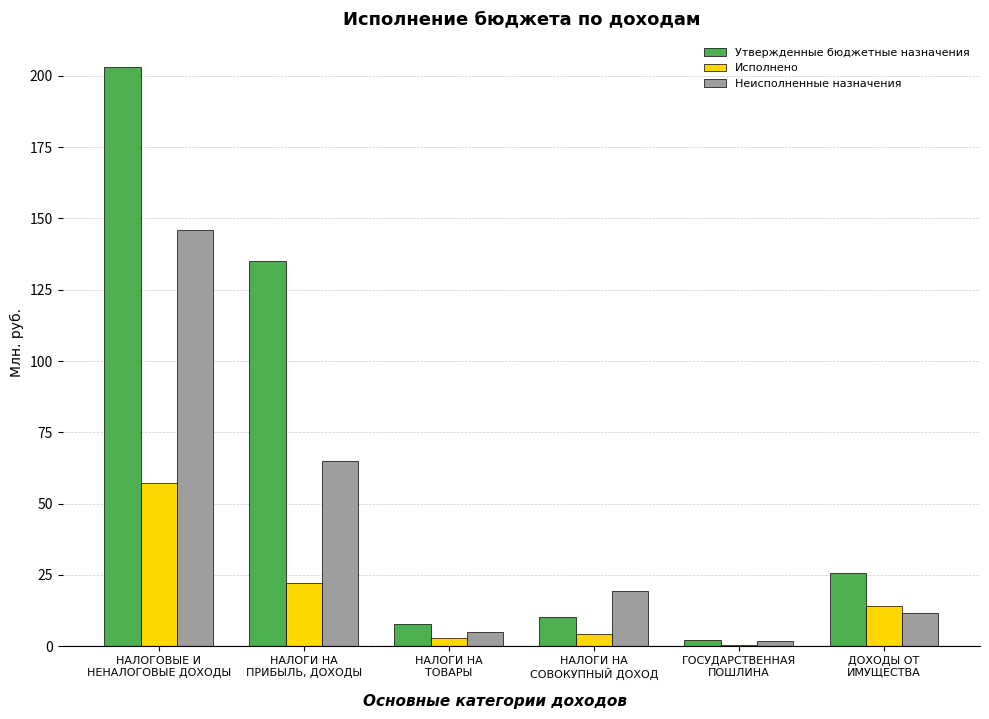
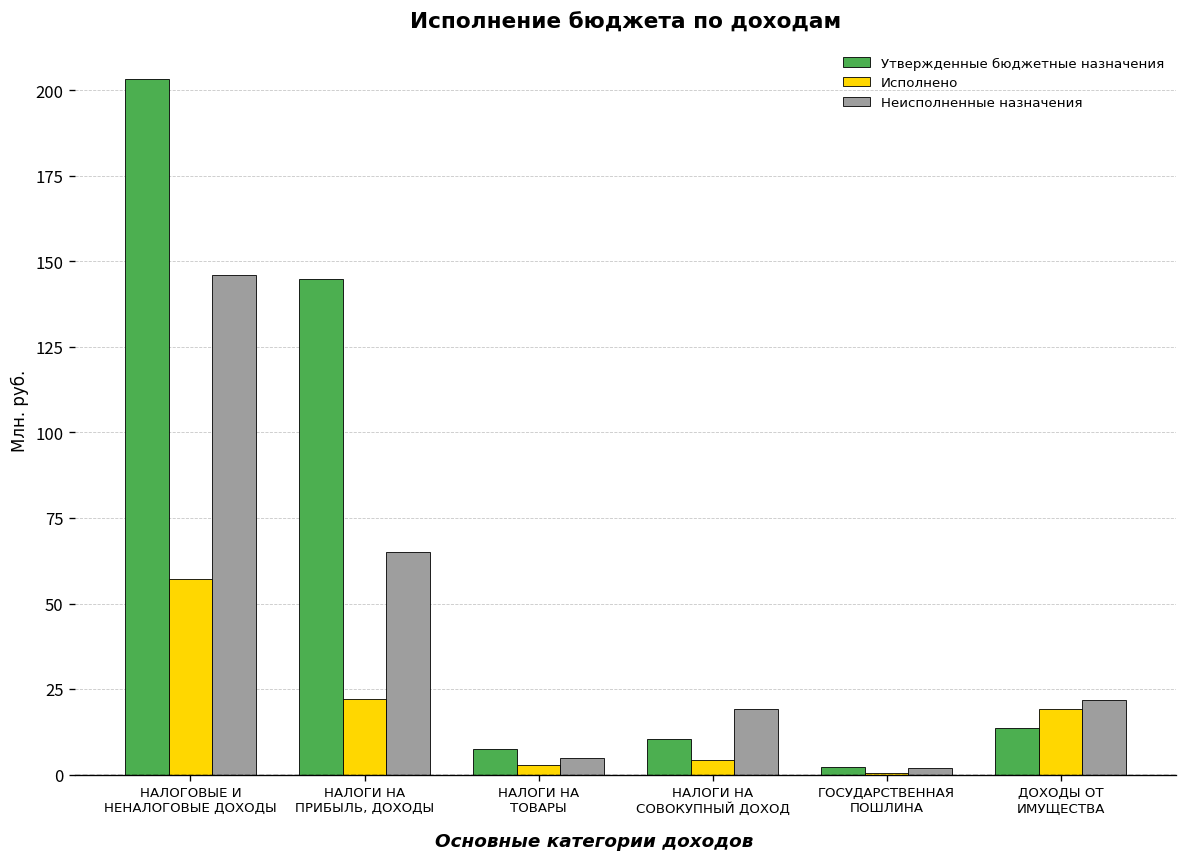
  {
    "Утвержденные бюджетные назначения": {
      "НАЛОГОВЫЕ И НЕНАЛОГОВЫЕ ДОХОДЫ": 203,
-     "НАЛОГИ НА ПРИБЫЛЬ, ДОХОДЫ": 135,
+     "НАЛОГИ НА ПРИБЫЛЬ, ДОХОДЫ": 145,
      "НАЛОГИ НА ТОВАРЫ": 8,
      "НАЛОГИ НА СОВОКУПНЫЙ ДОХОД": 10,
      "ГОСУДАРСТВЕННАЯ ПОШЛИНА": 2,
-     "ДОХОДЫ ОТ ИМУЩЕСТВА": 26
+     "ДОХОДЫ ОТ ИМУЩЕСТВА": 14
    },
    "Исполнено": {
      "НАЛОГОВЫЕ И НЕНАЛОГОВЫЕ ДОХОДЫ": 57,
      "НАЛОГИ НА ПРИБЫЛЬ, ДОХОДЫ": 22,
      "НАЛОГИ НА ТОВАРЫ": 3,
      "НАЛОГИ НА СОВОКУПНЫЙ ДОХОД": 4,
-     "ДОХОДЫ ОТ ИМУЩЕСТВА": 14
+     "ДОХОДЫ ОТ ИМУЩЕСТВА": 19
    },
    "Неисполненные назначения": {
      "НАЛОГОВЫЕ И НЕНАЛОГОВЫЕ ДОХОДЫ": 146,
      "НАЛОГИ НА ПРИБЫЛЬ, ДОХОДЫ": 65,
      "НАЛОГИ НА ТОВАРЫ": 5,
      "НАЛОГИ НА СОВОКУПНЫЙ ДОХОД": 19,
      "ГОСУДАРСТВЕННАЯ ПОШЛИНА": 2,
-     "ДОХОДЫ ОТ ИМУЩЕСТВА": 12
+     "ДОХОДЫ ОТ ИМУЩЕСТВА": 22
    }
  }
